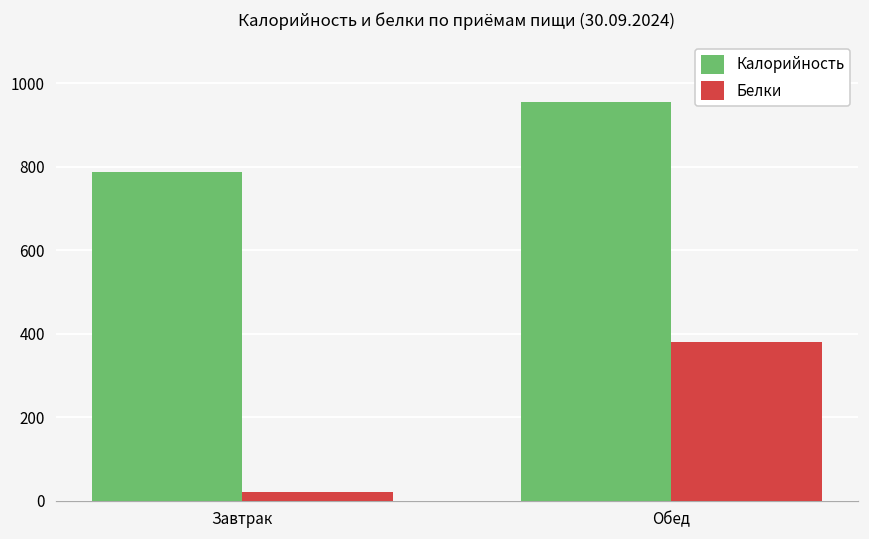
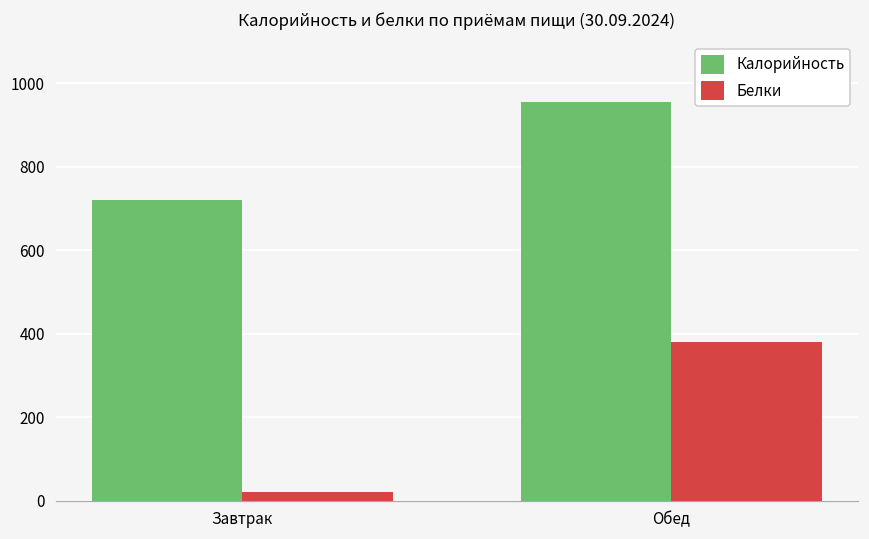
  {
    "Калорийность": {
-     "Завтрак": 790,
+     "Завтрак": 720,
      "Обед": 950
    },
    "Белки": {
      "Завтрак": 20,
      "Обед": 380
    }
  }
